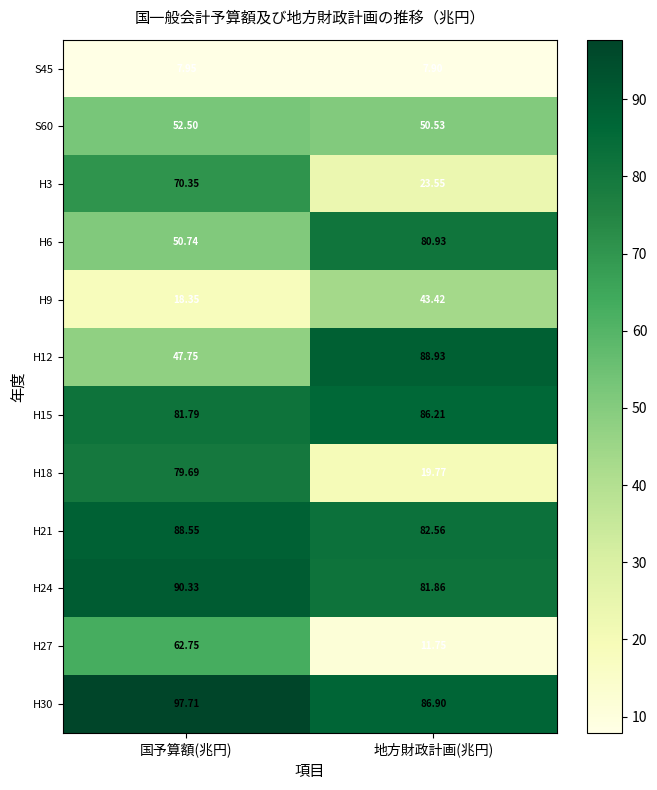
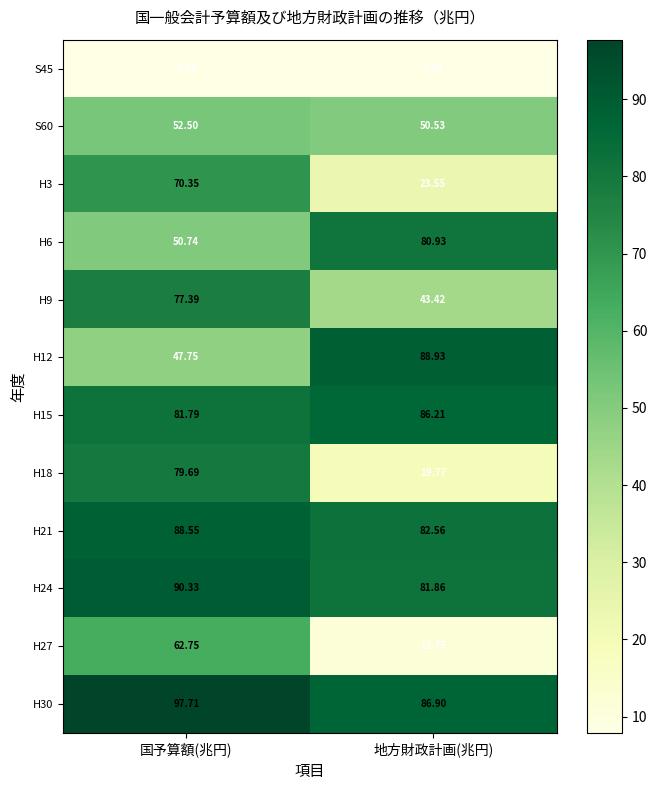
  {
    "S60": {
      "国予算額(兆円)": 52.50,
      "地方財政計画(兆円)": 50.53
    },
    "H3": {
      "国予算額(兆円)": 70.35,
      "地方財政計画(兆円)": 23.55
    },
    "H6": {
      "国予算額(兆円)": 50.74,
      "地方財政計画(兆円)": 80.93
    },
    "H9": {
-     "国予算額(兆円)": 18.35,
+     "国予算額(兆円)": 77.39,
      "地方財政計画(兆円)": 43.42
    },
    "H12": {
      "国予算額(兆円)": 47.75,
      "地方財政計画(兆円)": 88.93
    },
    "H15": {
      "国予算額(兆円)": 81.79,
      "地方財政計画(兆円)": 86.21
    },
    "H18": {
      "国予算額(兆円)": 79.69,
      "地方財政計画(兆円)": 19.77
    },
    "H21": {
      "国予算額(兆円)": 88.55,
      "地方財政計画(兆円)": 82.56
    },
    "H24": {
      "国予算額(兆円)": 90.33,
      "地方財政計画(兆円)": 81.86
    },
    "H27": {
      "国予算額(兆円)": 62.75
    },
    "H30": {
      "国予算額(兆円)": 97.71,
      "地方財政計画(兆円)": 86.90
    }
  }
